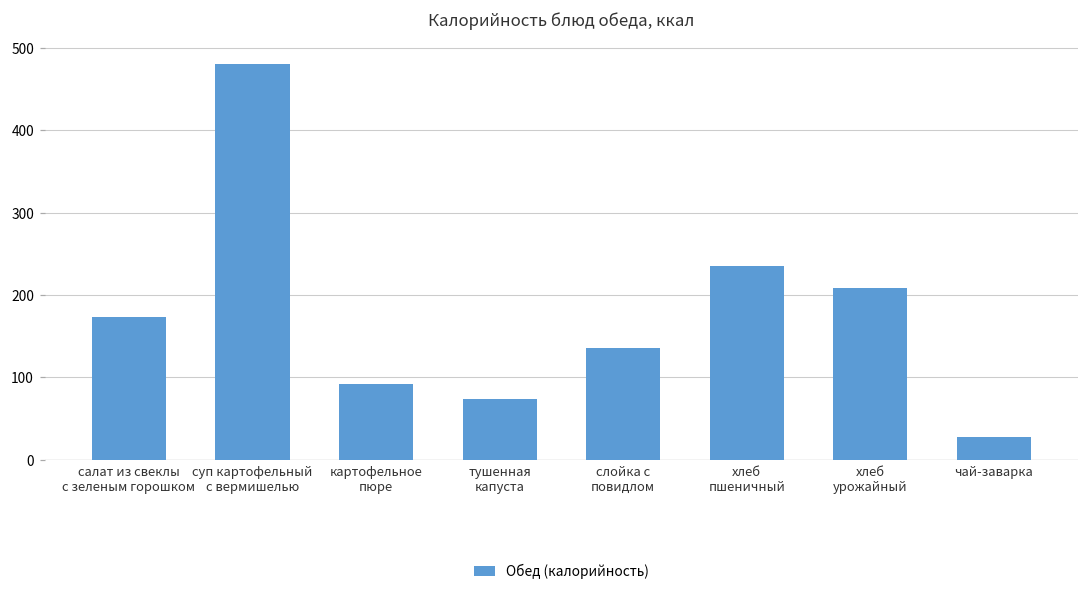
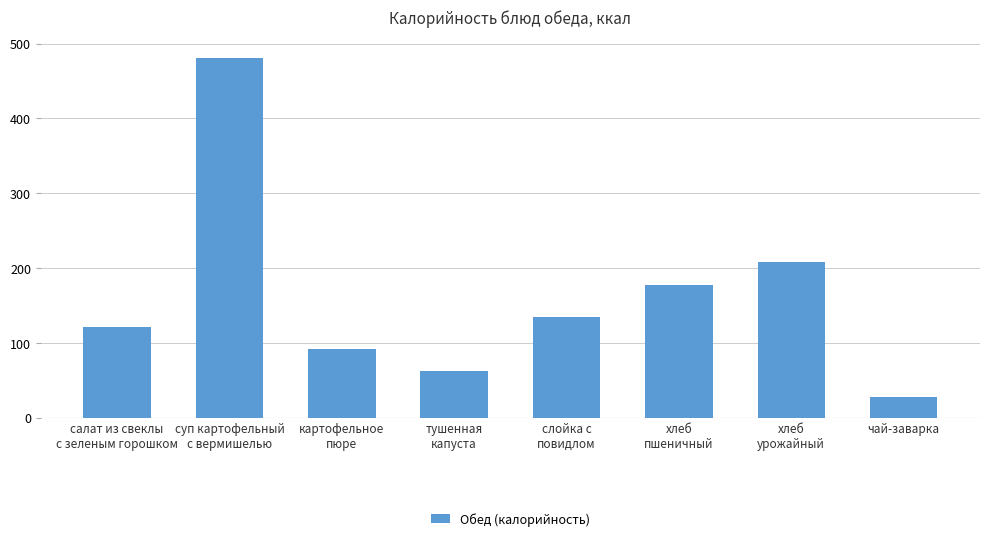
  {
-   "салат из свеклы с зеленым горошком": 170,
+   "салат из свеклы с зеленым горошком": 120,
    "суп картофельный с вермишелью": 480,
    "картофельное пюре": 90,
-   "тушенная капуста": 70,
+   "тушенная капуста": 60,
    "слойка с повидлом": 140,
-   "хлеб пшеничный": 240,
+   "хлеб пшеничный": 180,
    "хлеб урожайный": 210,
    "чай-заварка": 30
  }
